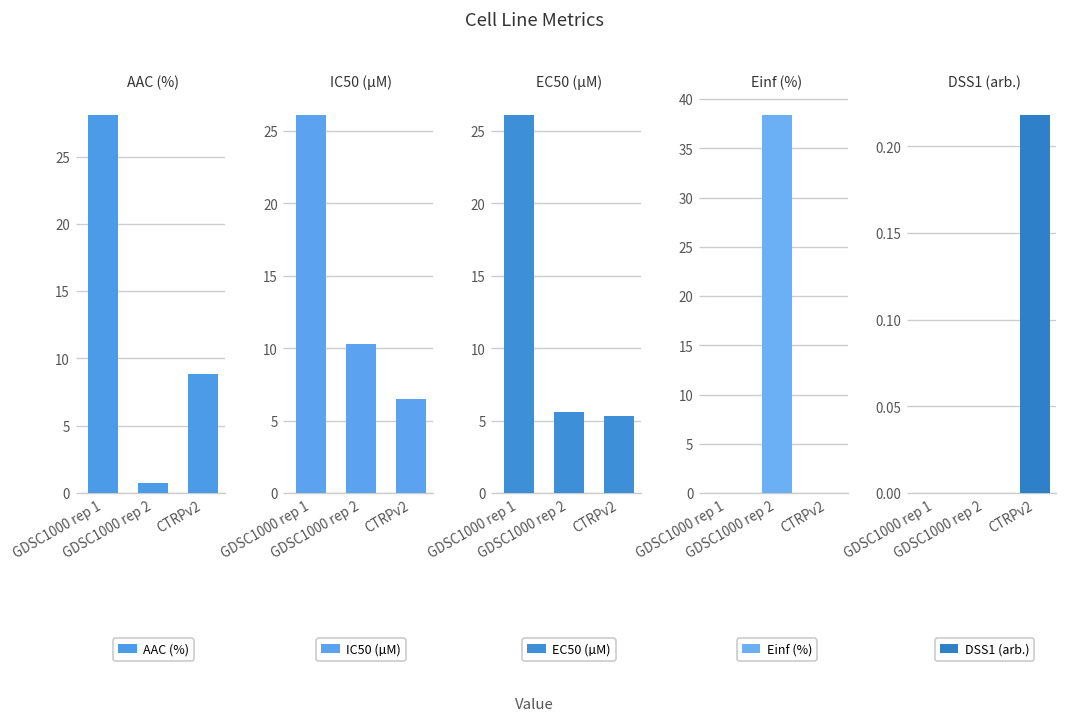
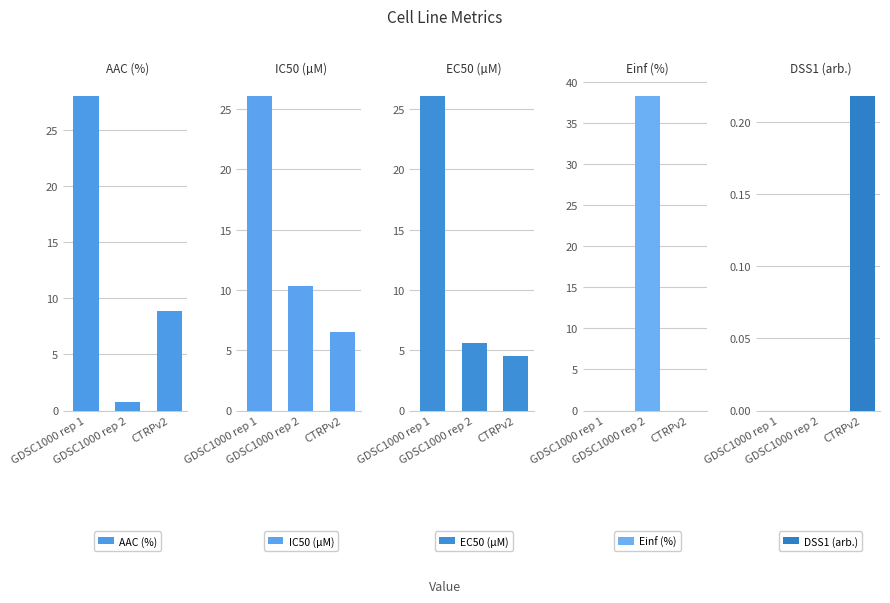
  {
    "AAC (%)": {
      "GDSC1000 rep 1": 28.1,
      "GDSC1000 rep 2": 0.7,
      "CTRPv2": 8.9
    },
    "IC50 (µM)": {
      "GDSC1000 rep 1": 26.1,
      "GDSC1000 rep 2": 10.3,
      "CTRPv2": 6.5
    },
    "EC50 (µM)": {
      "GDSC1000 rep 1": 26.1,
      "GDSC1000 rep 2": 5.6,
-     "CTRPv2": 5.3
+     "CTRPv2": 4.5
    },
    "Einf (%)": {
      "GDSC1000 rep 1": 0,
      "GDSC1000 rep 2": 38,
      "CTRPv2": 0
    },
    "DSS1 (arb.)": {
      "GDSC1000 rep 1": 0.000,
      "GDSC1000 rep 2": 0.000,
      "CTRPv2": 0.218
    }
  }
